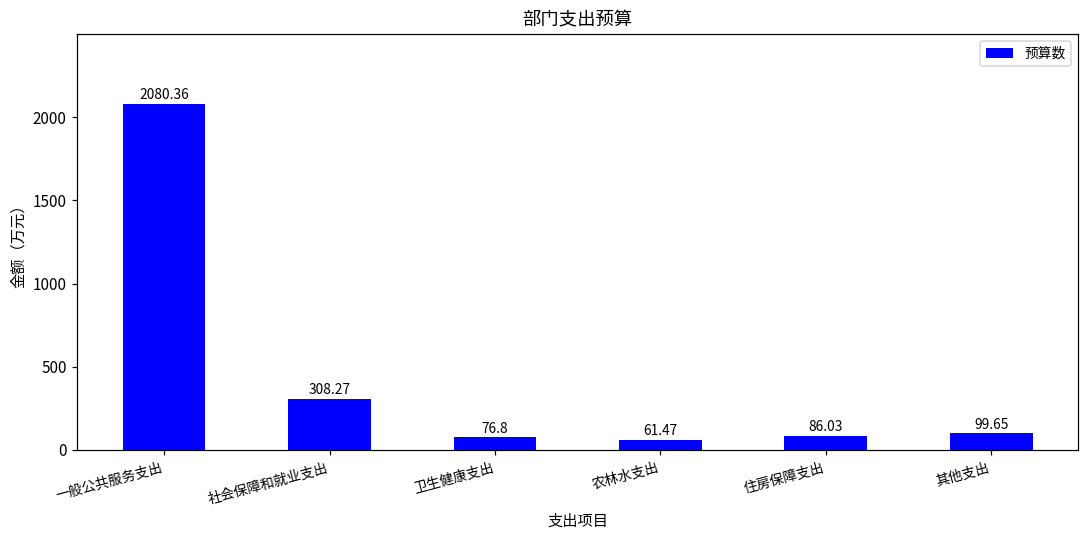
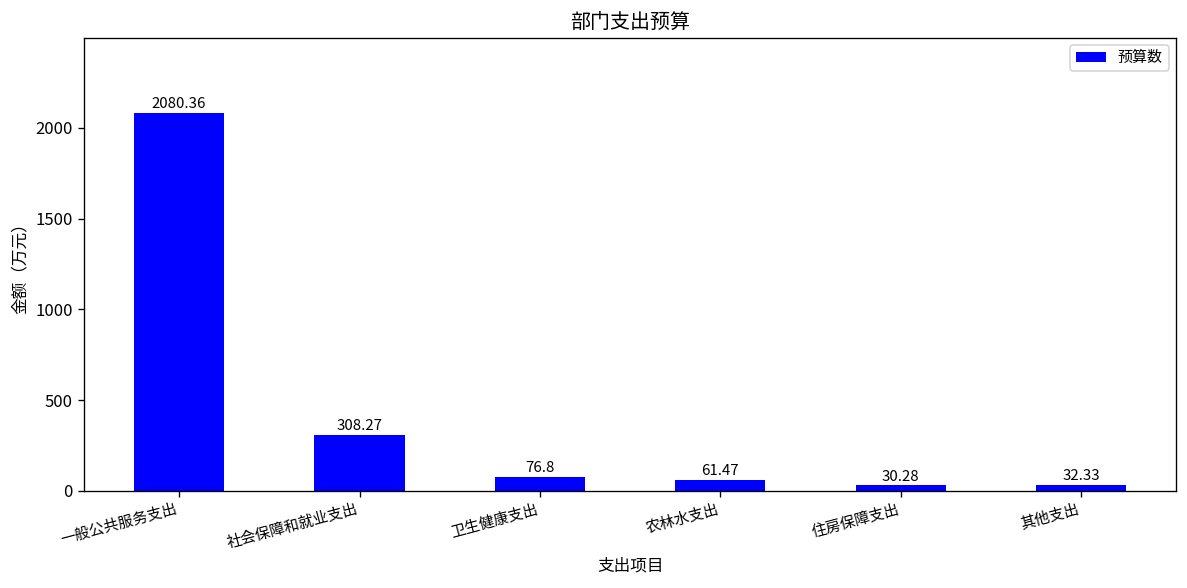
  {
    "一般公共服务支出": 2080.36,
    "社会保障和就业支出": 308.27,
    "卫生健康支出": 76.8,
    "农林水支出": 61.47,
-   "住房保障支出": 86.03,
-   "其他支出": 99.65
+   "住房保障支出": 30.28,
+   "其他支出": 32.33
  }
